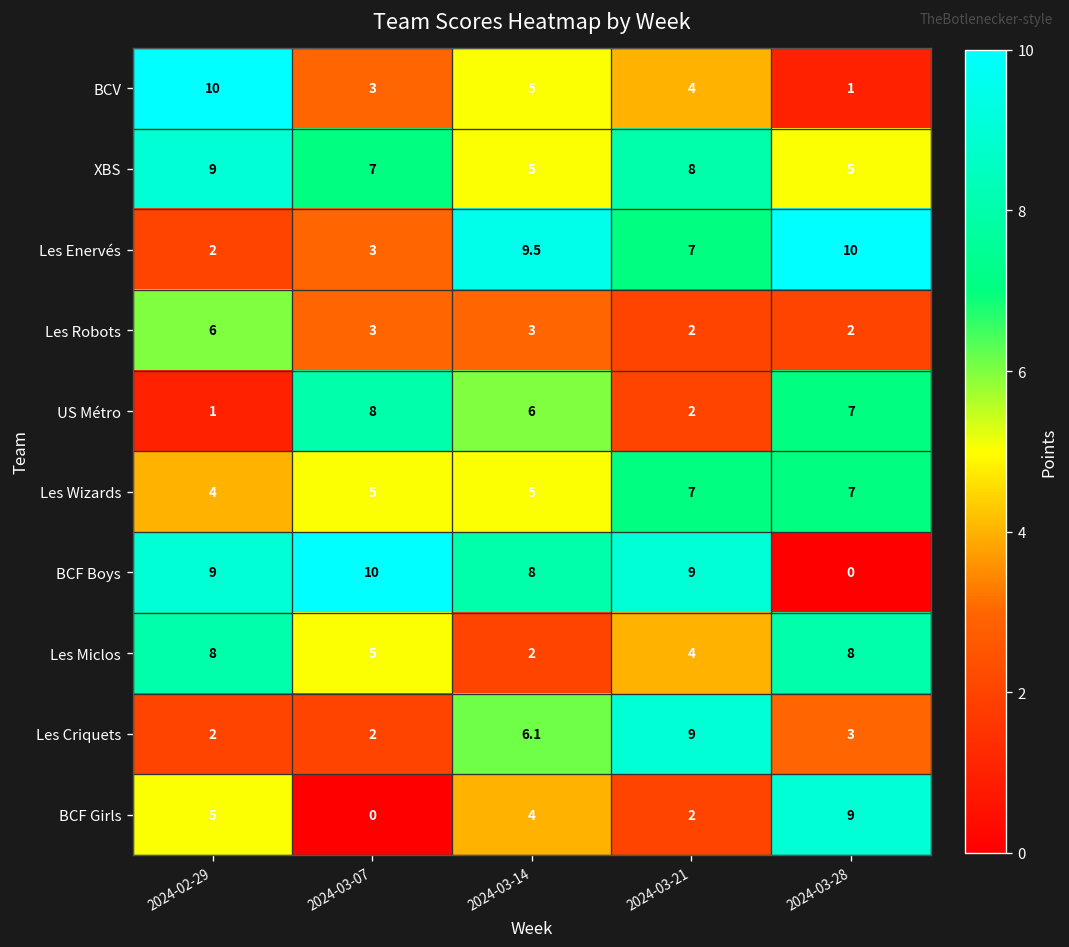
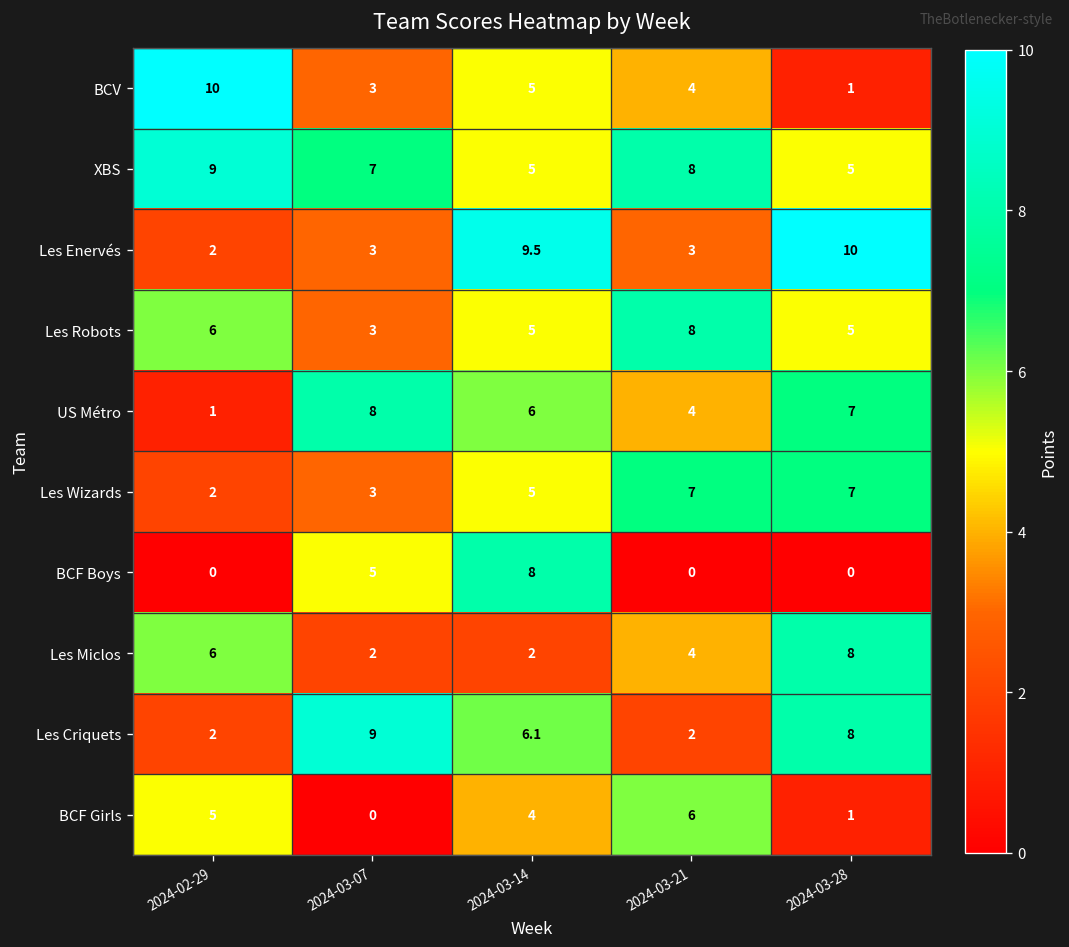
  {
    "BCV": {
      "2024-02-29": 10,
      "2024-03-07": 3,
      "2024-03-14": 5,
      "2024-03-21": 4,
      "2024-03-28": 1
    },
    "XBS": {
      "2024-02-29": 9,
      "2024-03-07": 7,
      "2024-03-14": 5,
      "2024-03-21": 8,
      "2024-03-28": 5
    },
    "Les Enervés": {
      "2024-02-29": 2,
      "2024-03-07": 3,
      "2024-03-14": 9.5,
-     "2024-03-21": 7,
+     "2024-03-21": 3,
      "2024-03-28": 10
    },
    "Les Robots": {
      "2024-02-29": 6,
      "2024-03-07": 3,
-     "2024-03-14": 3,
-     "2024-03-21": 2,
-     "2024-03-28": 2
+     "2024-03-14": 5,
+     "2024-03-21": 8,
+     "2024-03-28": 5
    },
    "US Métro": {
      "2024-02-29": 1,
      "2024-03-07": 8,
      "2024-03-14": 6,
-     "2024-03-21": 2,
+     "2024-03-21": 4,
      "2024-03-28": 7
    },
    "Les Wizards": {
-     "2024-02-29": 4,
-     "2024-03-07": 5,
+     "2024-02-29": 2,
+     "2024-03-07": 3,
      "2024-03-14": 5,
      "2024-03-21": 7,
      "2024-03-28": 7
    },
    "BCF Boys": {
-     "2024-02-29": 9,
-     "2024-03-07": 10,
+     "2024-02-29": 0,
+     "2024-03-07": 5,
      "2024-03-14": 8,
-     "2024-03-21": 9,
+     "2024-03-21": 0,
      "2024-03-28": 0
    },
    "Les Miclos": {
-     "2024-02-29": 8,
-     "2024-03-07": 5,
+     "2024-02-29": 6,
+     "2024-03-07": 2,
      "2024-03-14": 2,
      "2024-03-21": 4,
      "2024-03-28": 8
    },
    "Les Criquets": {
      "2024-02-29": 2,
-     "2024-03-07": 2,
+     "2024-03-07": 9,
      "2024-03-14": 6.1,
-     "2024-03-21": 9,
-     "2024-03-28": 3
+     "2024-03-21": 2,
+     "2024-03-28": 8
    },
    "BCF Girls": {
      "2024-02-29": 5,
      "2024-03-07": 0,
      "2024-03-14": 4,
-     "2024-03-21": 2,
-     "2024-03-28": 9
+     "2024-03-21": 6,
+     "2024-03-28": 1
    }
  }
